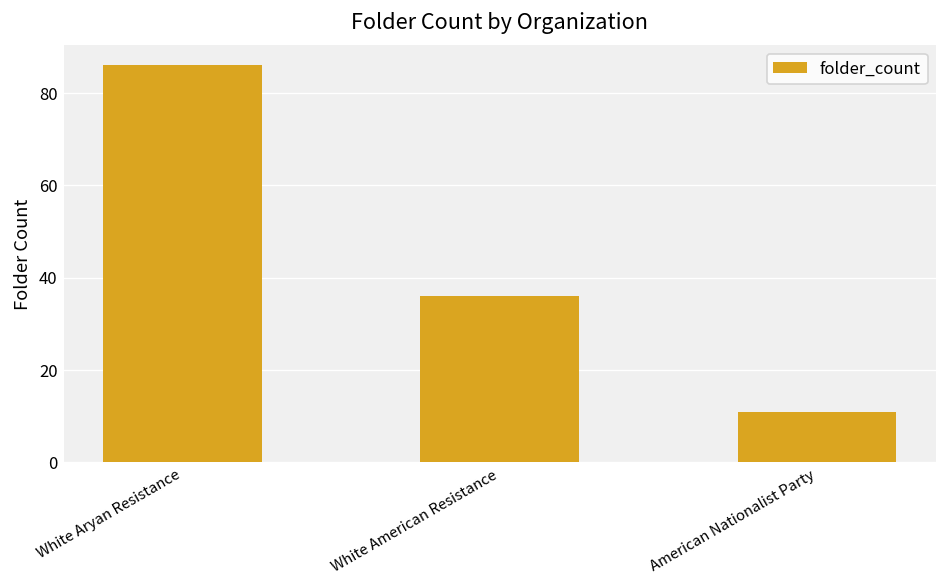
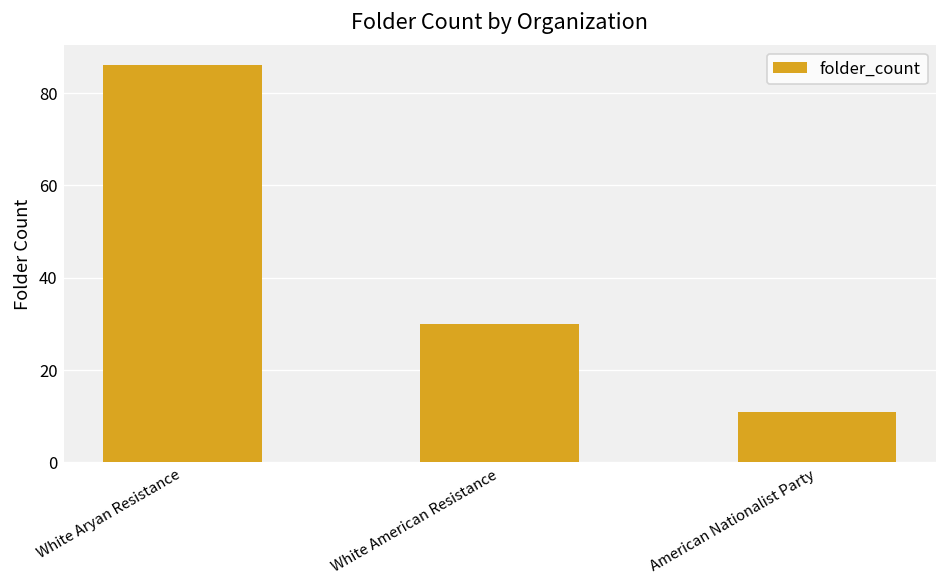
  {
    "White Aryan Resistance": 86,
-   "White American Resistance": 36,
+   "White American Resistance": 30,
    "American Nationalist Party": 11
  }
